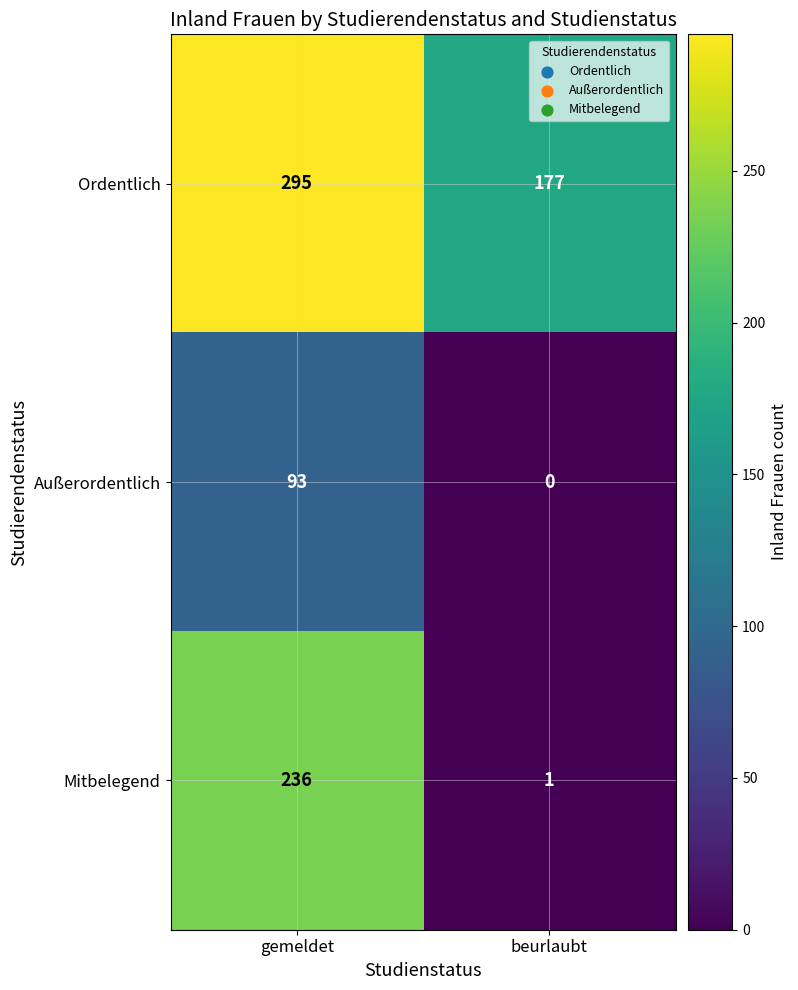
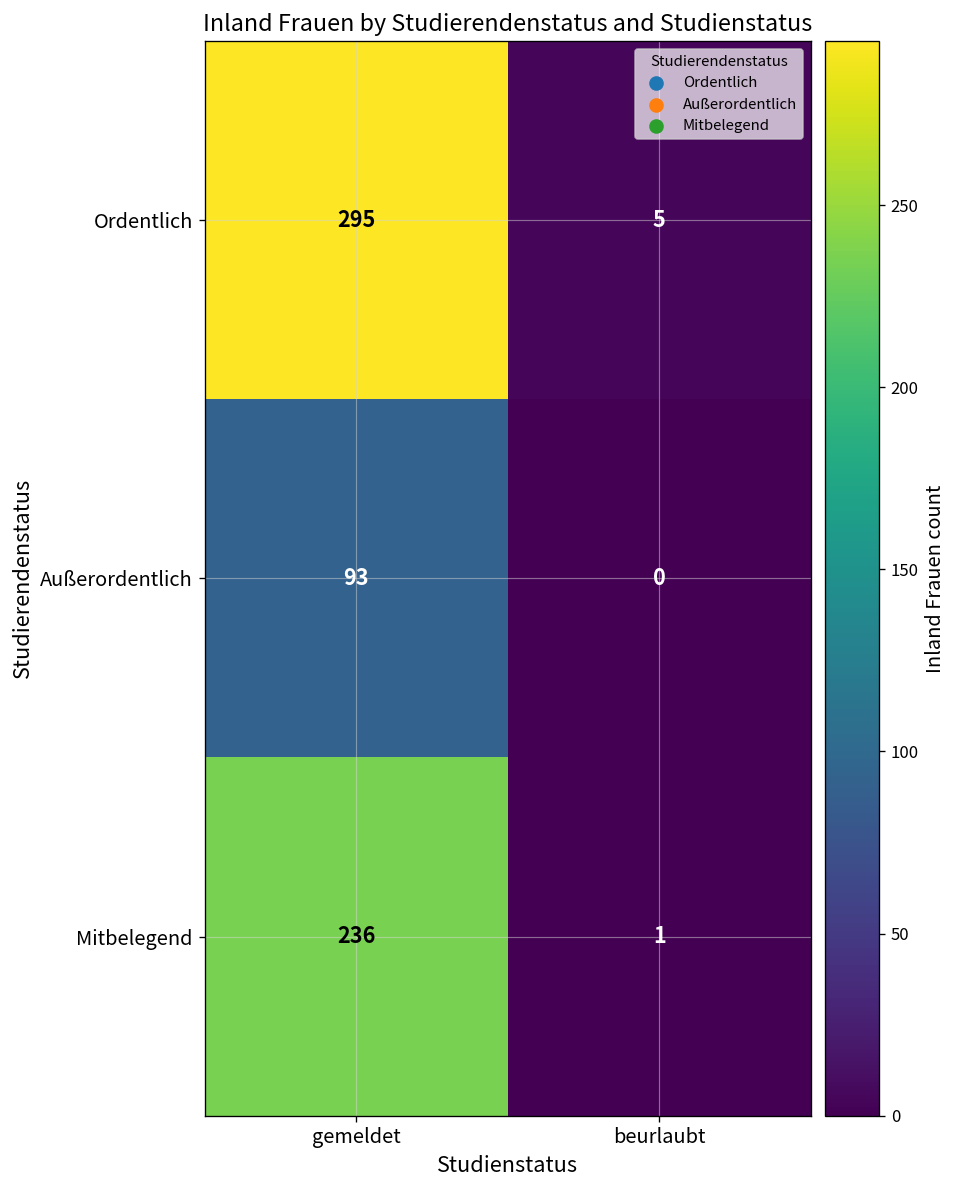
  {
    "Ordentlich": {
      "gemeldet": 295,
-     "beurlaubt": 177
+     "beurlaubt": 5
    },
    "Außerordentlich": {
      "gemeldet": 93,
      "beurlaubt": 0
    },
    "Mitbelegend": {
      "gemeldet": 236,
      "beurlaubt": 1
    }
  }
